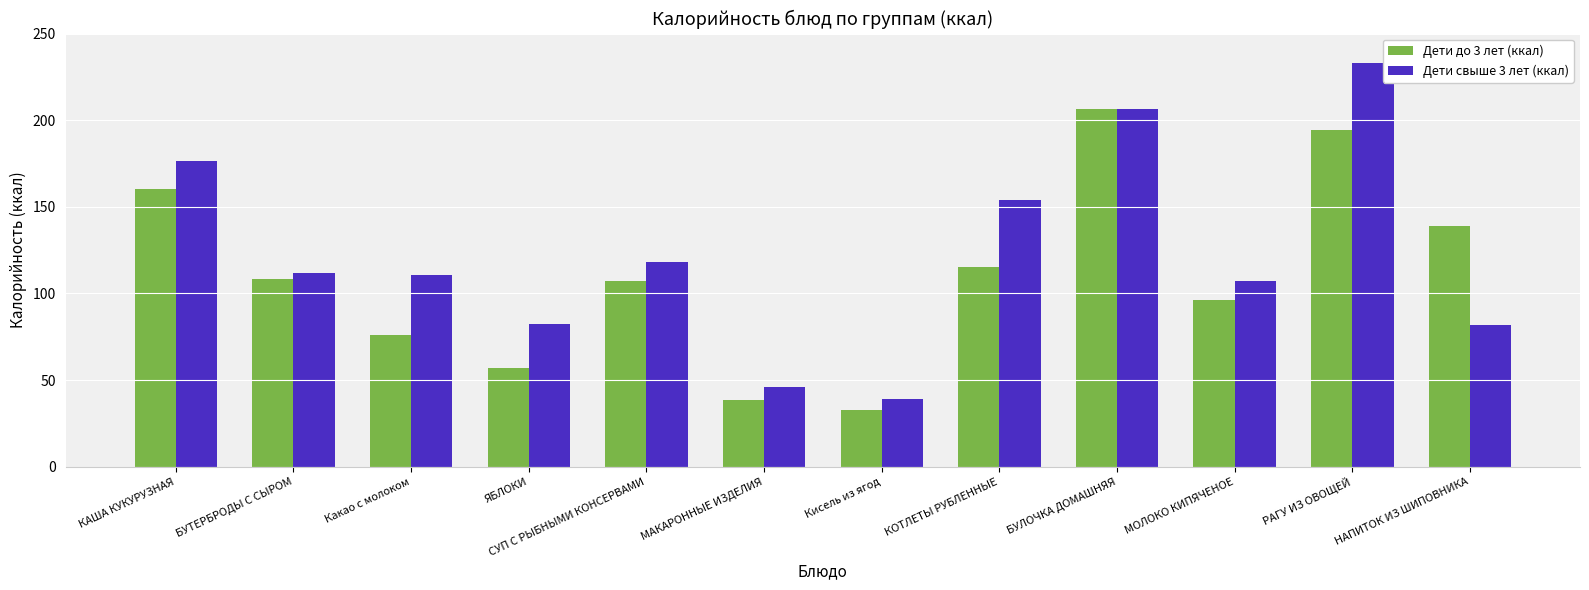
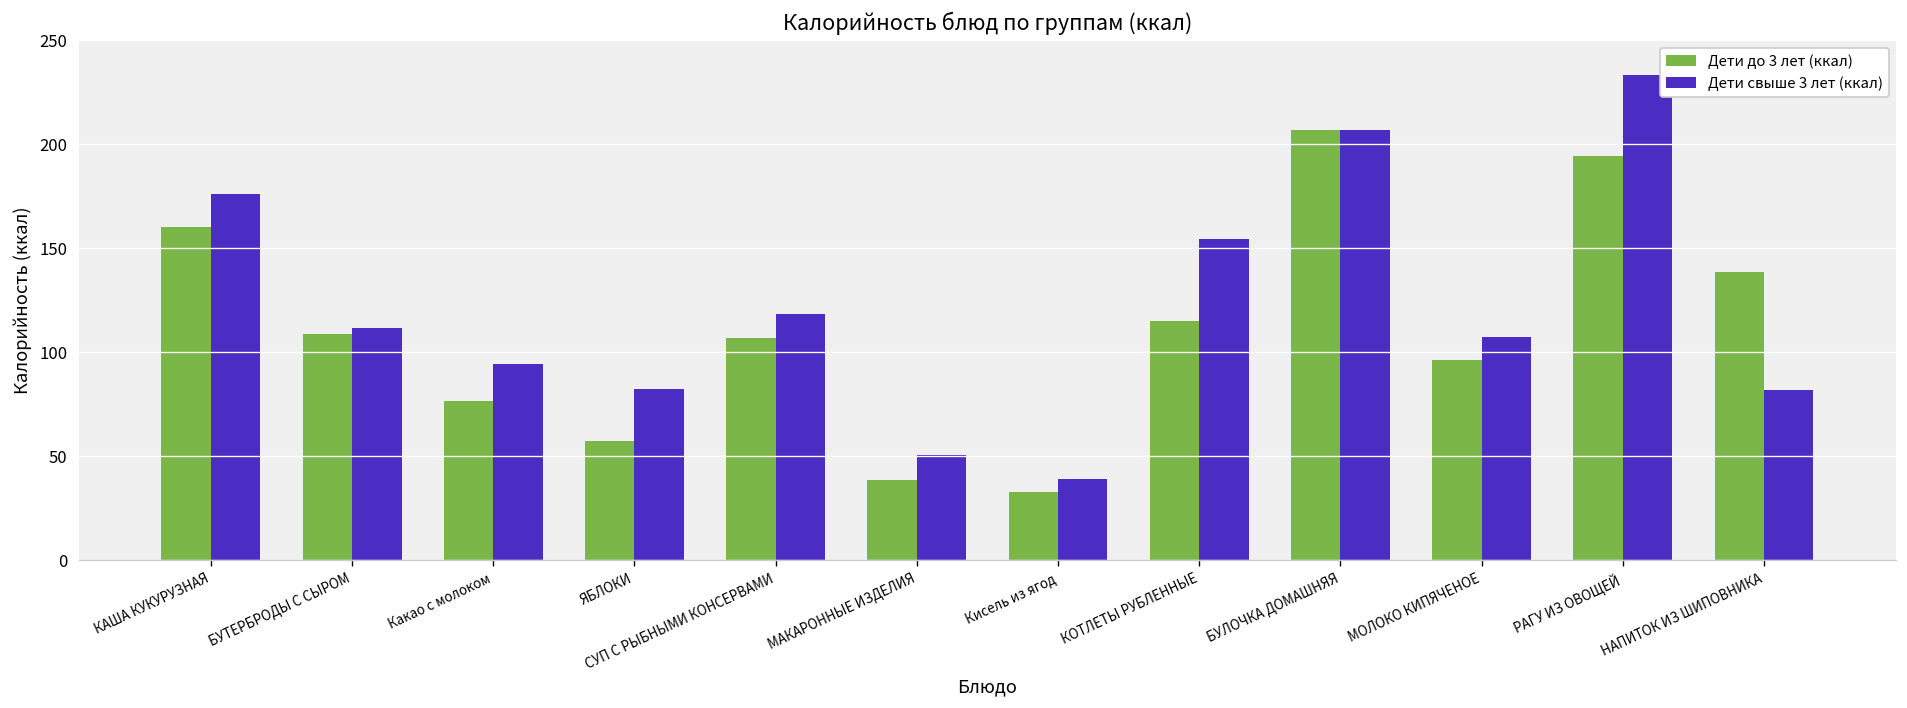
  {
    "Дети до 3 лет (ккал)": {
      "КАША КУКУРУЗНАЯ": 160,
      "БУТЕРБРОДЫ С СЫРОМ": 109,
      "Какао с молоком": 76,
      "ЯБЛОКИ": 57,
      "СУП С РЫБНЫМИ КОНСЕРВАМИ": 107,
      "МАКАРОННЫЕ ИЗДЕЛИЯ": 39,
      "Кисель из ягод": 33,
      "КОТЛЕТЫ РУБЛЕННЫЕ": 115,
      "БУЛОЧКА ДОМАШНЯЯ": 207,
      "МОЛОКО КИПЯЧЕНОЕ": 96,
      "РАГУ ИЗ ОВОЩЕЙ": 194,
      "НАПИТОК ИЗ ШИПОВНИКА": 139
    },
    "Дети свыше 3 лет (ккал)": {
      "КАША КУКУРУЗНАЯ": 176,
      "БУТЕРБРОДЫ С СЫРОМ": 112,
-     "Какао с молоком": 111,
+     "Какао с молоком": 94,
      "ЯБЛОКИ": 82,
      "СУП С РЫБНЫМИ КОНСЕРВАМИ": 118,
-     "МАКАРОННЫЕ ИЗДЕЛИЯ": 46,
+     "МАКАРОННЫЕ ИЗДЕЛИЯ": 51,
      "Кисель из ягод": 39,
      "КОТЛЕТЫ РУБЛЕННЫЕ": 154,
      "БУЛОЧКА ДОМАШНЯЯ": 207,
      "МОЛОКО КИПЯЧЕНОЕ": 107,
      "РАГУ ИЗ ОВОЩЕЙ": 233,
      "НАПИТОК ИЗ ШИПОВНИКА": 82
    }
  }
